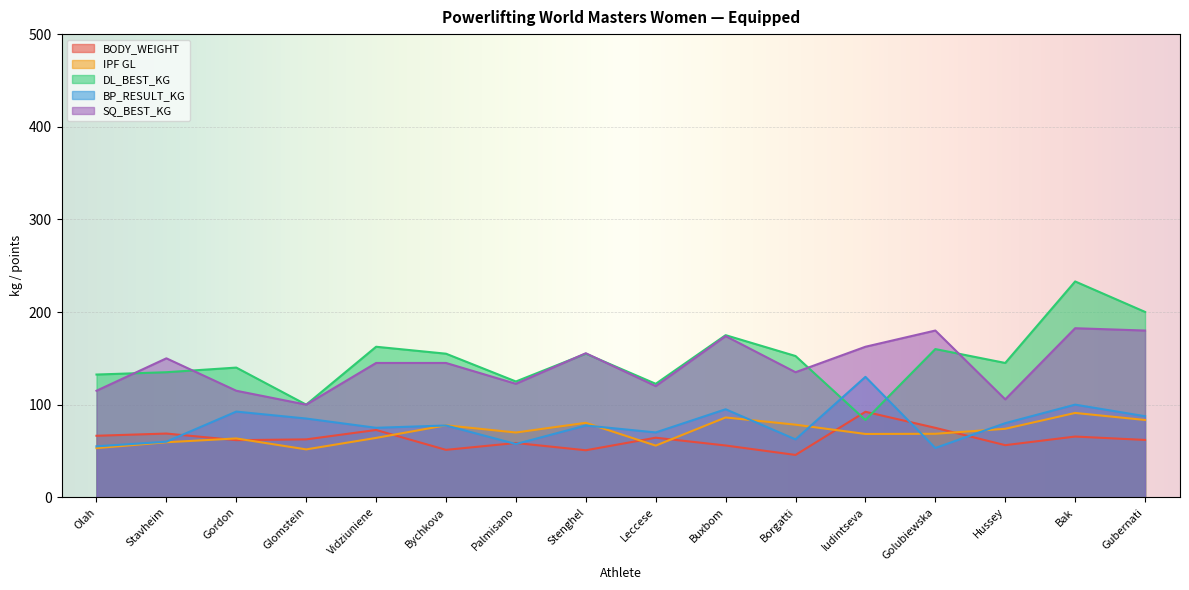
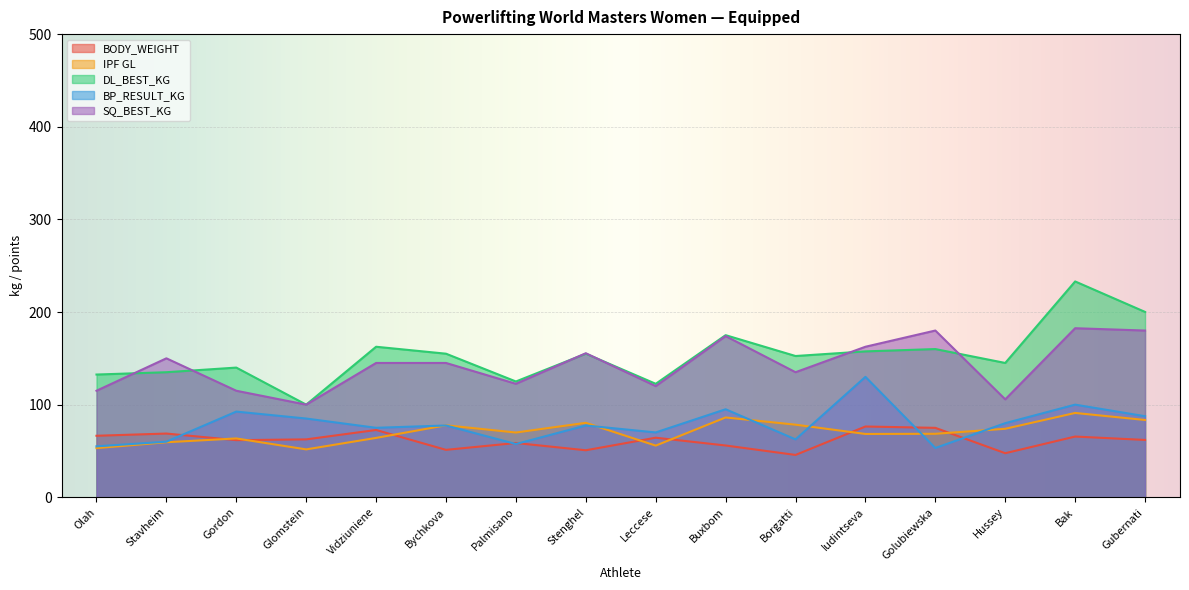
  {
    "BODY_WEIGHT": {
      "Olah": 70,
      "Stavheim": 70,
      "Glomstein": 60,
      "Bychkova": 50,
      "Stenghel": 50,
      "Leccese": 60,
      "Buxbom": 60,
      "Borgatti": 50,
-     "Iudintseva": 90,
+     "Iudintseva": 80,
      "Golubiewska": 70,
-     "Hussey": 60,
+     "Hussey": 50,
      "Bak": 70,
      "Gubernati": 60
    },
    "IPF GL": {
      "Glomstein": 50,
      "Vidziuniene": 60,
      "Palmisano": 70,
      "Stenghel": 80,
      "Leccese": 60,
      "Buxbom": 90,
      "Borgatti": 80,
      "Iudintseva": 70,
      "Golubiewska": 70,
      "Hussey": 70,
      "Bak": 90,
      "Gubernati": 80
    },
    "DL_BEST_KG": {
      "Olah": 130,
      "Stavheim": 140,
      "Gordon": 140,
      "Vidziuniene": 160,
      "Bychkova": 160,
      "Borgatti": 150,
-     "Iudintseva": 80,
+     "Iudintseva": 160,
      "Golubiewska": 160,
      "Hussey": 150,
      "Bak": 230,
      "Gubernati": 200
    },
    "BP_RESULT_KG": {
      "Gordon": 90,
      "Glomstein": 90,
      "Stenghel": 80,
      "Leccese": 70,
      "Buxbom": 100,
      "Borgatti": 60,
      "Iudintseva": 130,
      "Golubiewska": 50,
      "Hussey": 80,
      "Bak": 100,
      "Gubernati": 90
    },
    "SQ_BEST_KG": {
      "Olah": 120,
      "Stavheim": 150,
      "Gordon": 120,
      "Vidziuniene": 150,
      "Bychkova": 150,
      "Borgatti": 140,
      "Iudintseva": 160,
      "Golubiewska": 180,
      "Hussey": 110,
      "Bak": 180,
      "Gubernati": 180
    }
  }
